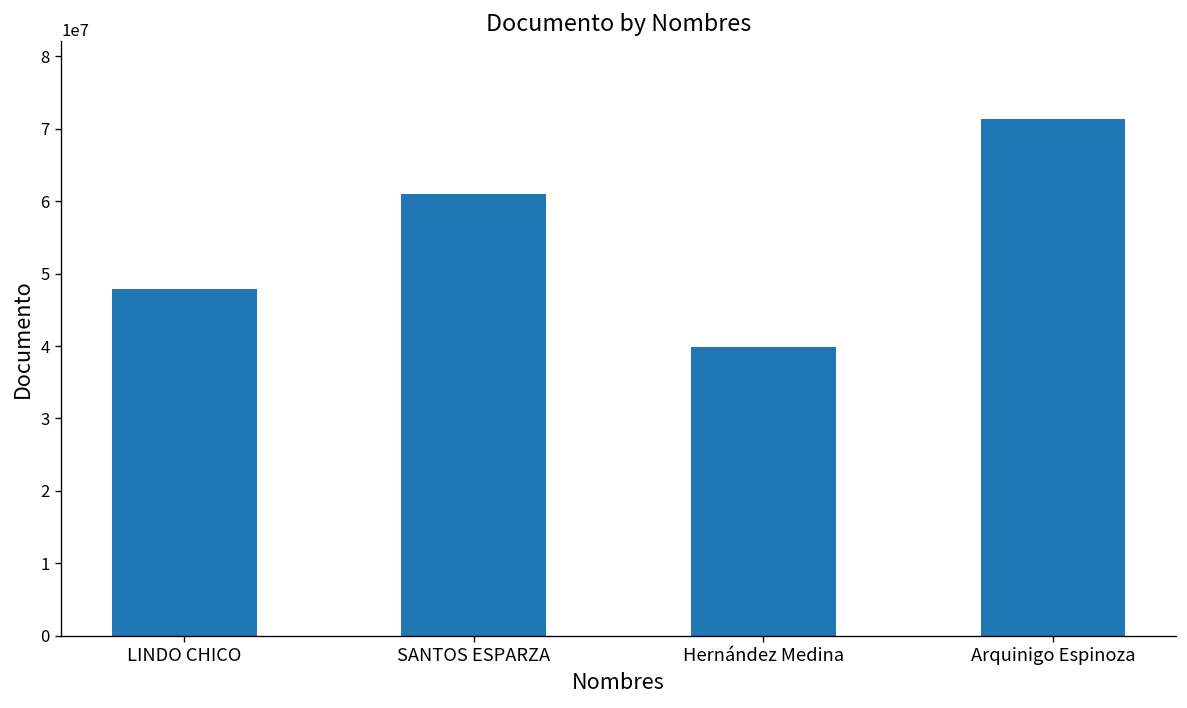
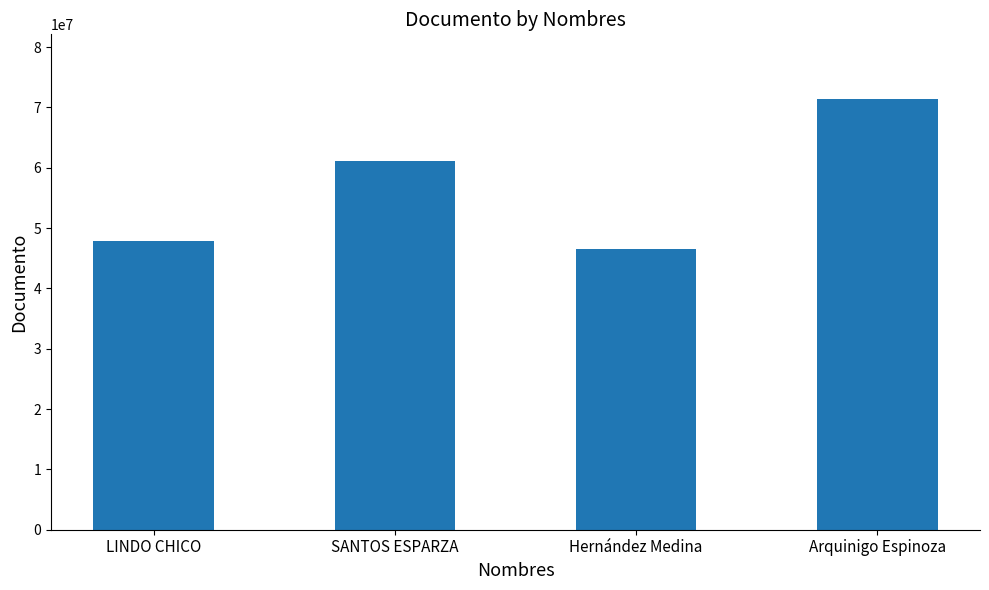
  {
    "LINDO CHICO": 48000000,
    "SANTOS ESPARZA": 61000000,
-   "Hernández Medina": 40000000,
+   "Hernández Medina": 46000000,
    "Arquinigo Espinoza": 71000000
  }
